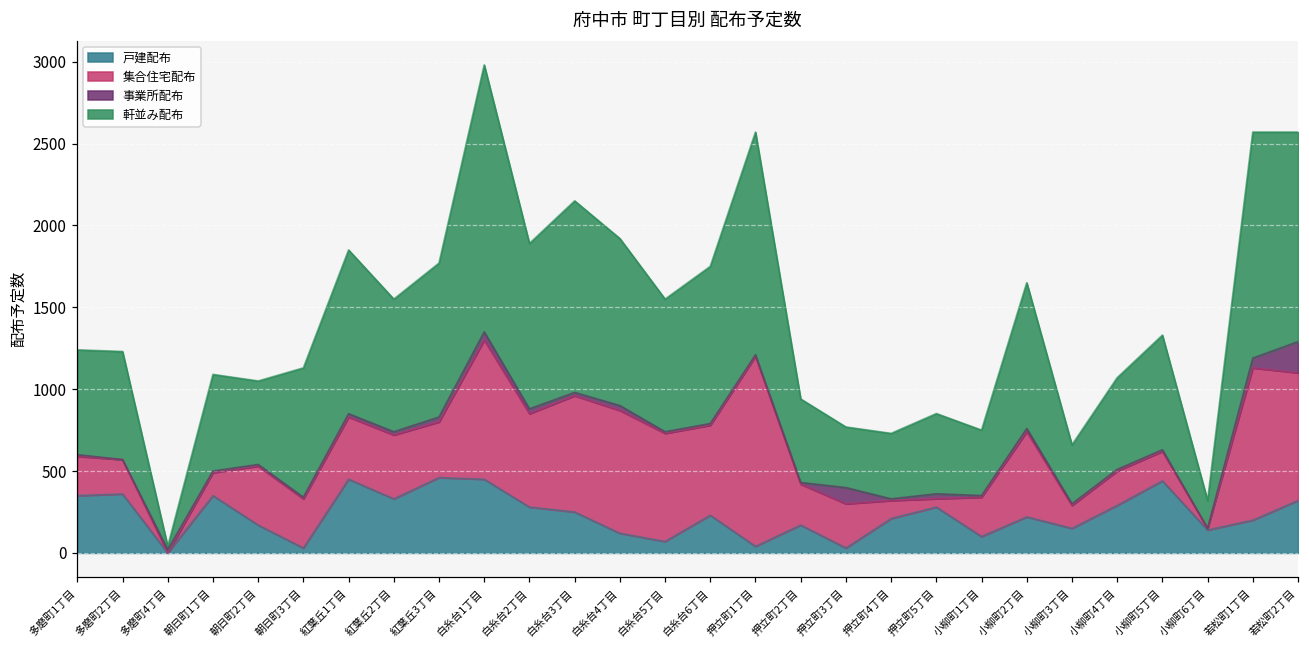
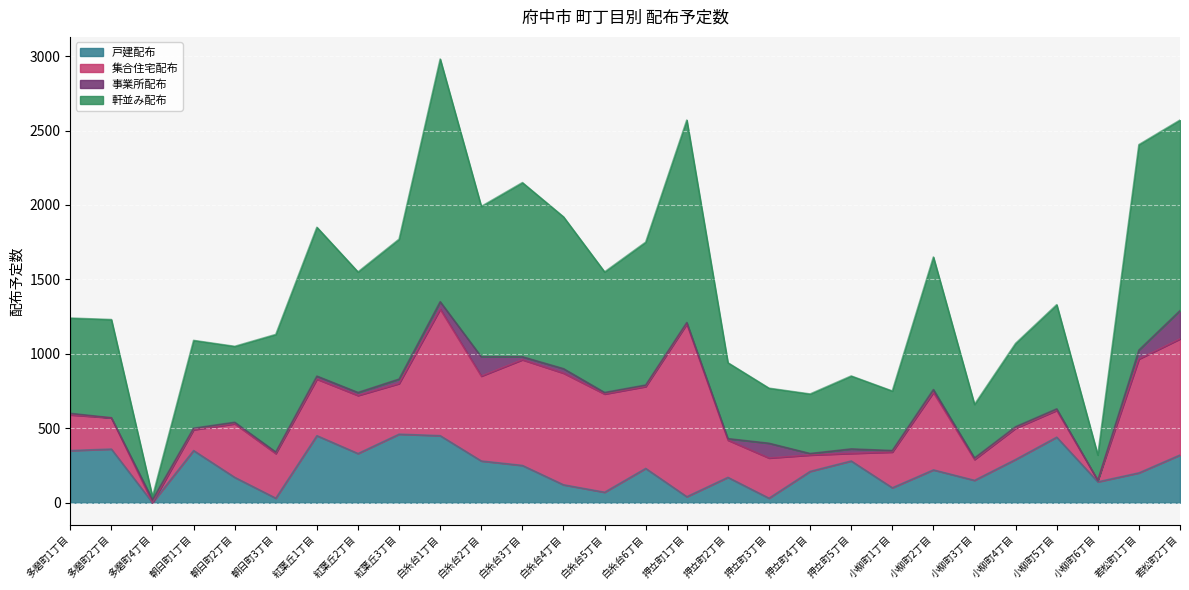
  {
    "集合住宅配布": {
      "紅葉丘1丁目": 380,
      "紅葉丘2丁目": 390,
      "紅葉丘3丁目": 340,
      "白糸台1丁目": 850,
      "白糸台2丁目": 570,
      "白糸台3丁目": 710,
      "白糸台4丁目": 750,
      "押立町3丁目": 270,
      "押立町5丁目": 50,
      "小柳町2丁目": 520,
-     "若松町1丁目": 930,
+     "若松町1丁目": 770,
      "若松町2丁目": 780
    },
    "事業所配布": {
      "多磨町4丁目": 20,
      "紅葉丘1丁目": 20,
      "紅葉丘2丁目": 20,
      "紅葉丘3丁目": 30,
      "白糸台1丁目": 50,
-     "白糸台2丁目": 30,
+     "白糸台2丁目": 130,
      "白糸台3丁目": 20,
      "白糸台4丁目": 30,
      "押立町3丁目": 100,
      "押立町5丁目": 30,
      "小柳町2丁目": 20,
      "若松町1丁目": 60,
      "若松町2丁目": 190
    }
  }
